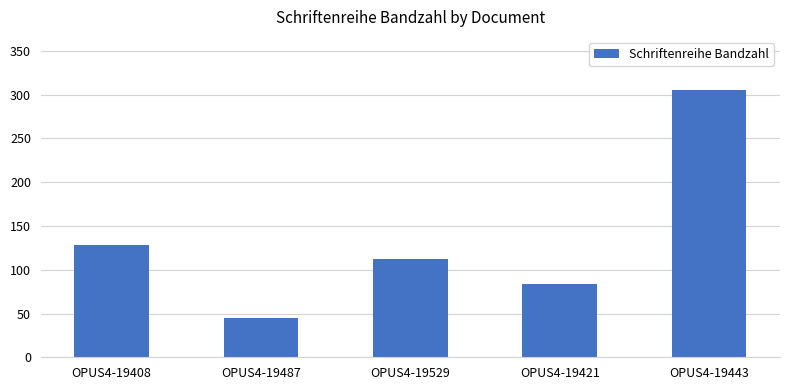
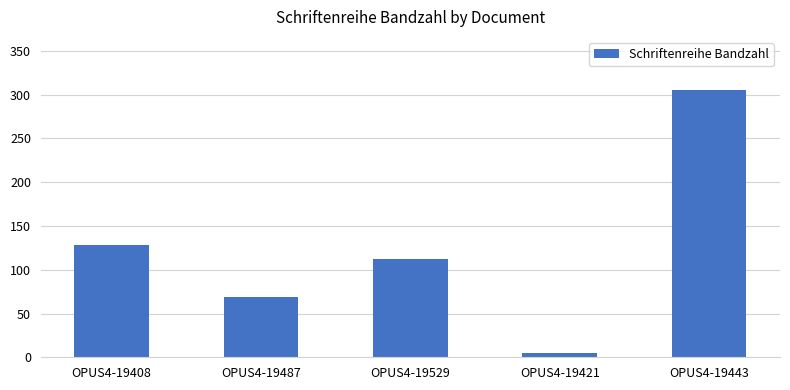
  {
    "OPUS4-19408": 130,
-   "OPUS4-19487": 50,
+   "OPUS4-19487": 70,
    "OPUS4-19529": 110,
-   "OPUS4-19421": 80,
+   "OPUS4-19421": 10,
    "OPUS4-19443": 310
  }
